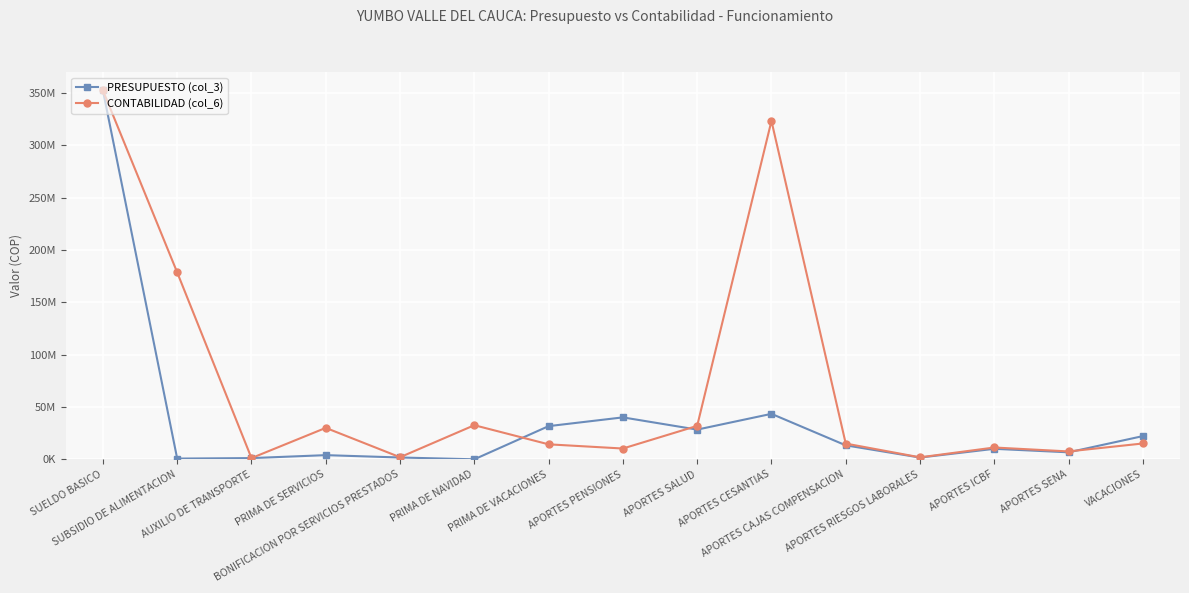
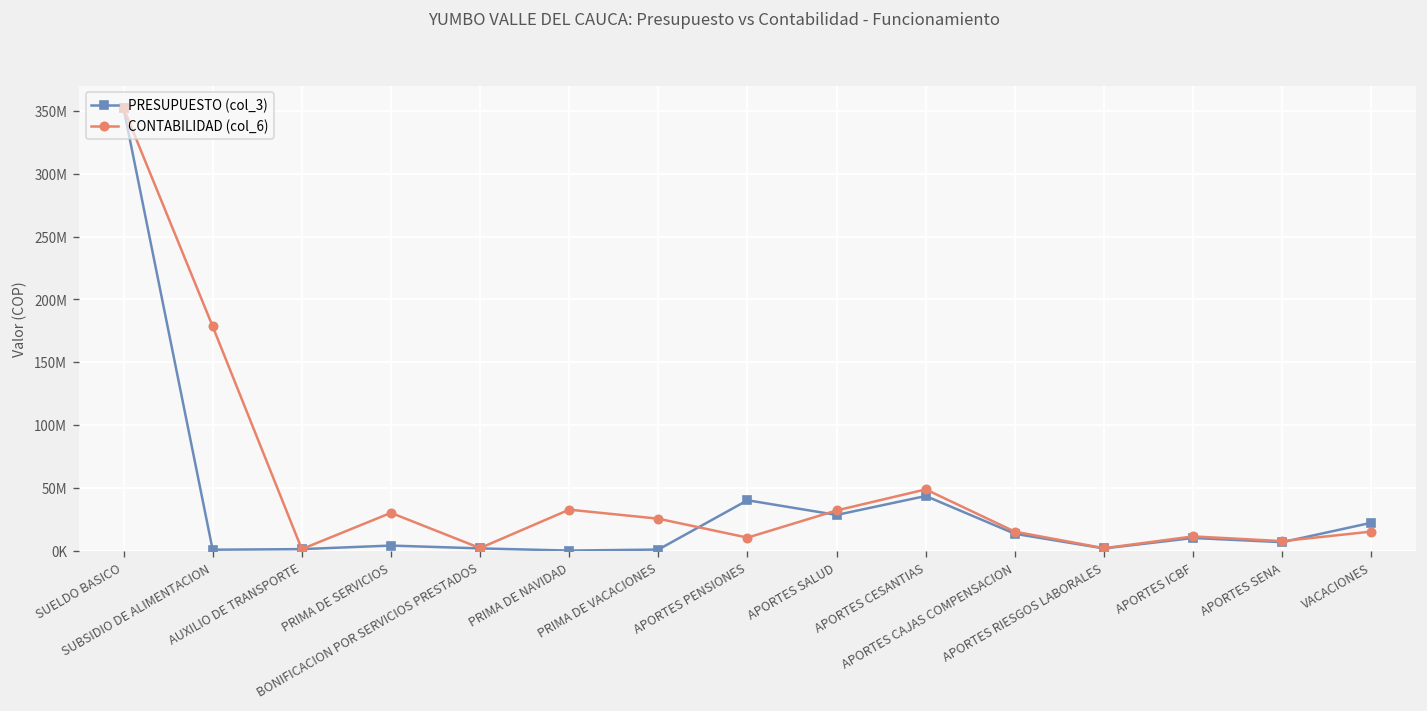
  {
    "PRESUPUESTO (col_3)": {
      "SUBSIDIO DE ALIMENTACION": 1000000,
      "PRIMA DE SERVICIOS": 4000000,
      "PRIMA DE NAVIDAD": 0,
-     "PRIMA DE VACACIONES": 32000000,
+     "PRIMA DE VACACIONES": 1000000,
      "APORTES PENSIONES": 40000000,
      "APORTES SALUD": 28000000,
      "APORTES CESANTIAS": 43000000,
      "VACACIONES": 22000000
    },
    "CONTABILIDAD (col_6)": {
      "SUBSIDIO DE ALIMENTACION": 179000000,
      "PRIMA DE SERVICIOS": 30000000,
      "PRIMA DE NAVIDAD": 33000000,
-     "PRIMA DE VACACIONES": 14000000,
+     "PRIMA DE VACACIONES": 25000000,
      "APORTES PENSIONES": 10000000,
      "APORTES SALUD": 32000000,
-     "APORTES CESANTIAS": 323000000,
+     "APORTES CESANTIAS": 49000000,
      "VACACIONES": 15000000
    }
  }
